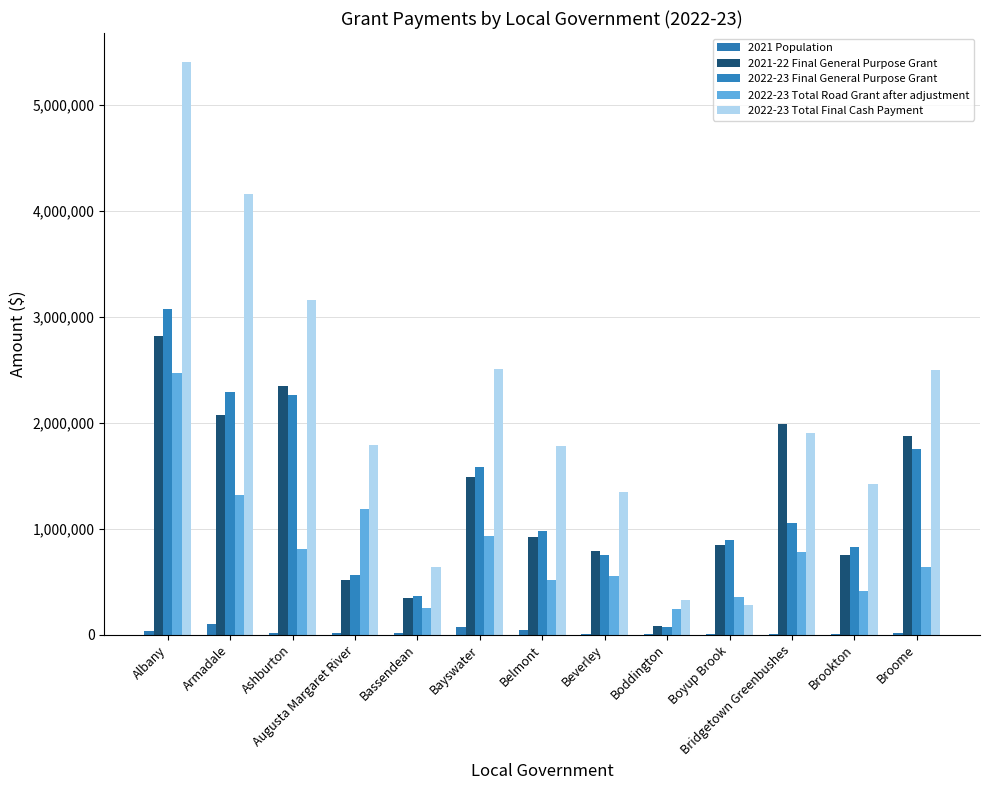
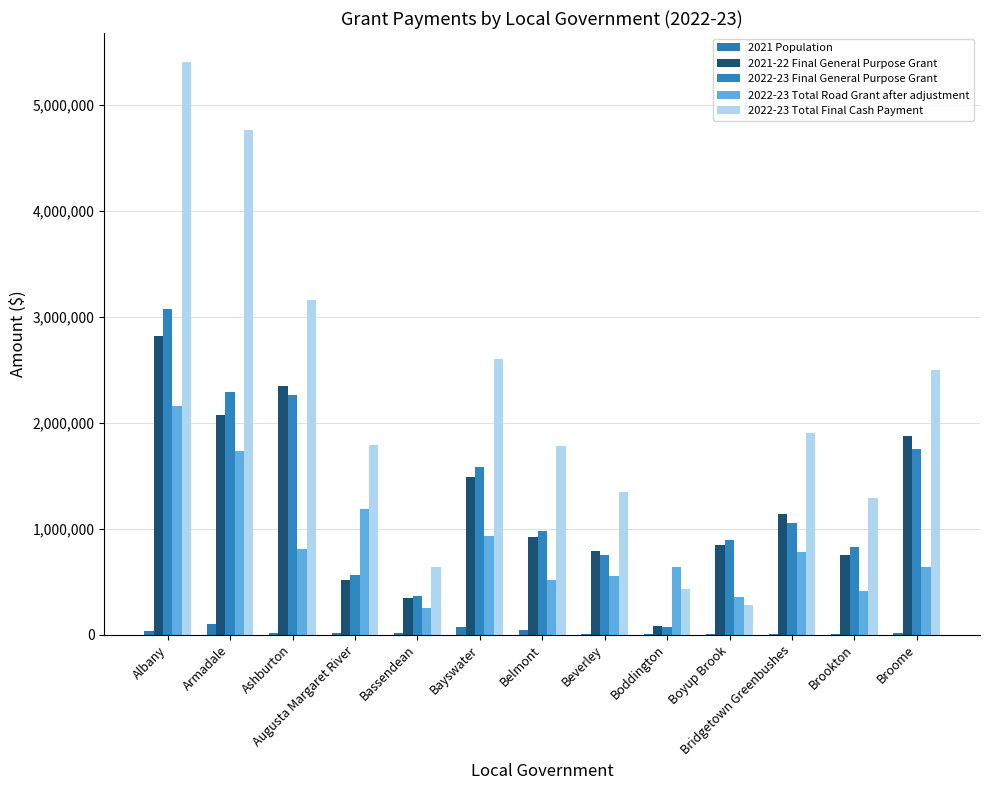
  {
    "2021-22 Final General Purpose Grant": {
      "Albany": "2,820,000",
      "Armadale": "2,070,000",
      "Ashburton": "2,350,000",
      "Augusta Margaret River": "510,000",
      "Bassendean": "340,000",
      "Bayswater": "1,490,000",
      "Belmont": "920,000",
      "Beverley": "790,000",
      "Boddington": "80,000",
      "Boyup Brook": "850,000",
-     "Bridgetown Greenbushes": "1,990,000",
+     "Bridgetown Greenbushes": "1,130,000",
      "Brookton": "750,000",
      "Broome": "1,870,000"
    },
    "2022-23 Total Road Grant after adjustment": {
-     "Albany": "2,470,000",
-     "Armadale": "1,320,000",
+     "Albany": "2,160,000",
+     "Armadale": "1,740,000",
      "Ashburton": "810,000",
      "Augusta Margaret River": "1,190,000",
      "Bassendean": "250,000",
      "Bayswater": "930,000",
      "Belmont": "510,000",
      "Beverley": "550,000",
-     "Boddington": "240,000",
+     "Boddington": "630,000",
      "Boyup Brook": "350,000",
      "Bridgetown Greenbushes": "780,000",
      "Brookton": "410,000",
      "Broome": "640,000"
    },
    "2022-23 Total Final Cash Payment": {
      "Albany": "5,400,000",
-     "Armadale": "4,150,000",
+     "Armadale": "4,760,000",
      "Ashburton": "3,150,000",
      "Augusta Margaret River": "1,780,000",
      "Bassendean": "640,000",
-     "Bayswater": "2,510,000",
+     "Bayswater": "2,600,000",
      "Belmont": "1,780,000",
      "Beverley": "1,350,000",
-     "Boddington": "320,000",
+     "Boddington": "430,000",
      "Boyup Brook": "280,000",
      "Bridgetown Greenbushes": "1,900,000",
-     "Brookton": "1,420,000",
+     "Brookton": "1,290,000",
      "Broome": "2,500,000"
    }
  }
